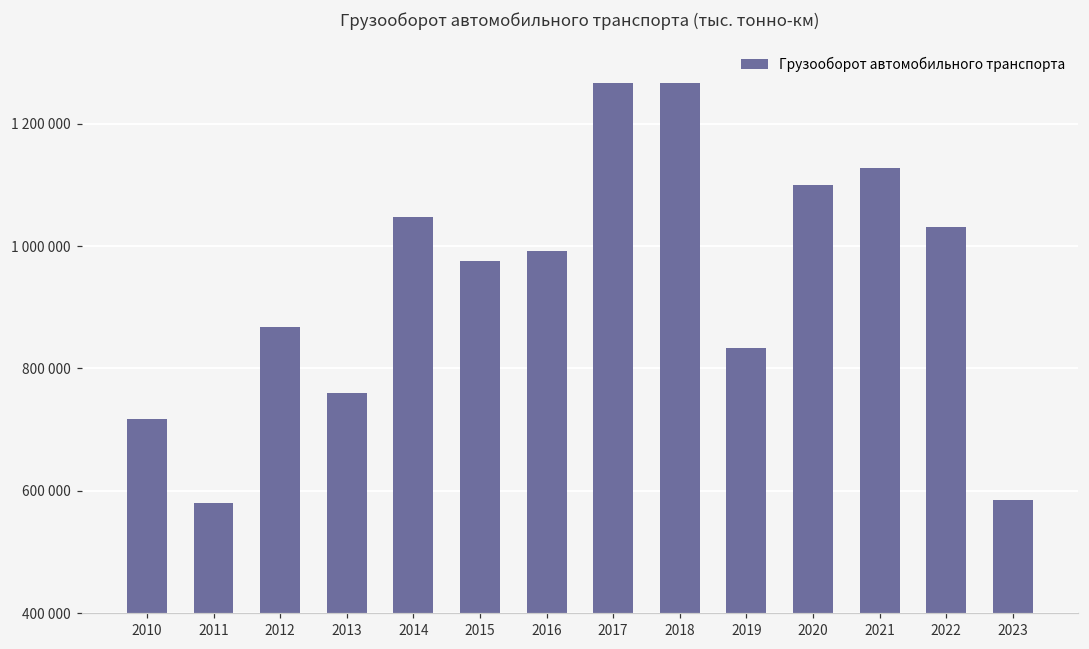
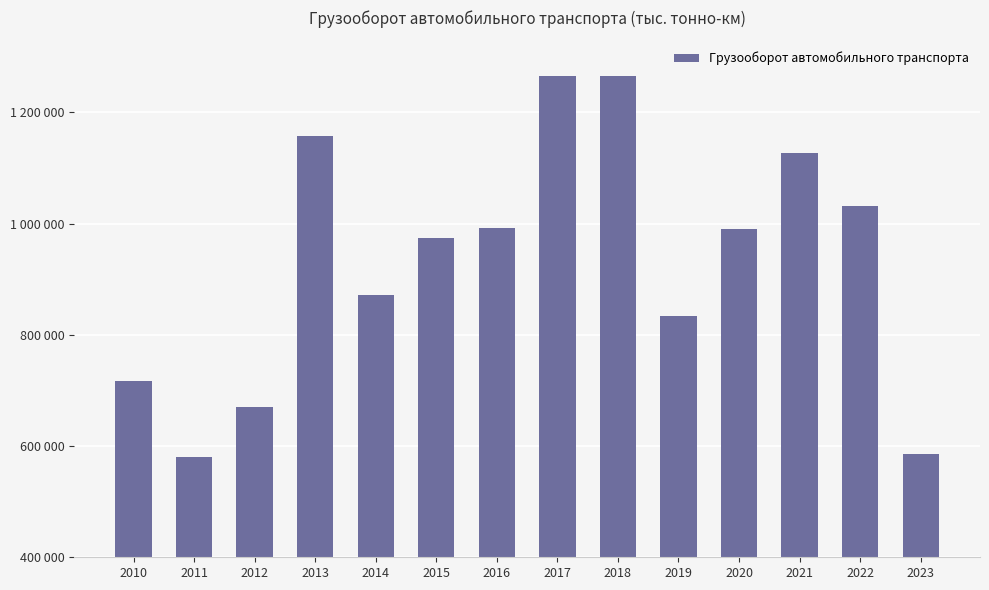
  {
    "2010": 720000,
    "2011": 580000,
-   "2012": 870000,
-   "2013": 760000,
-   "2014": 1050000,
+   "2012": 670000,
+   "2013": 1160000,
+   "2014": 870000,
    "2015": 970000,
    "2016": 990000,
    "2017": 1270000,
    "2018": 1270000,
    "2019": 830000,
-   "2020": 1100000,
+   "2020": 990000,
    "2021": 1130000,
    "2022": 1030000,
    "2023": 590000
  }
